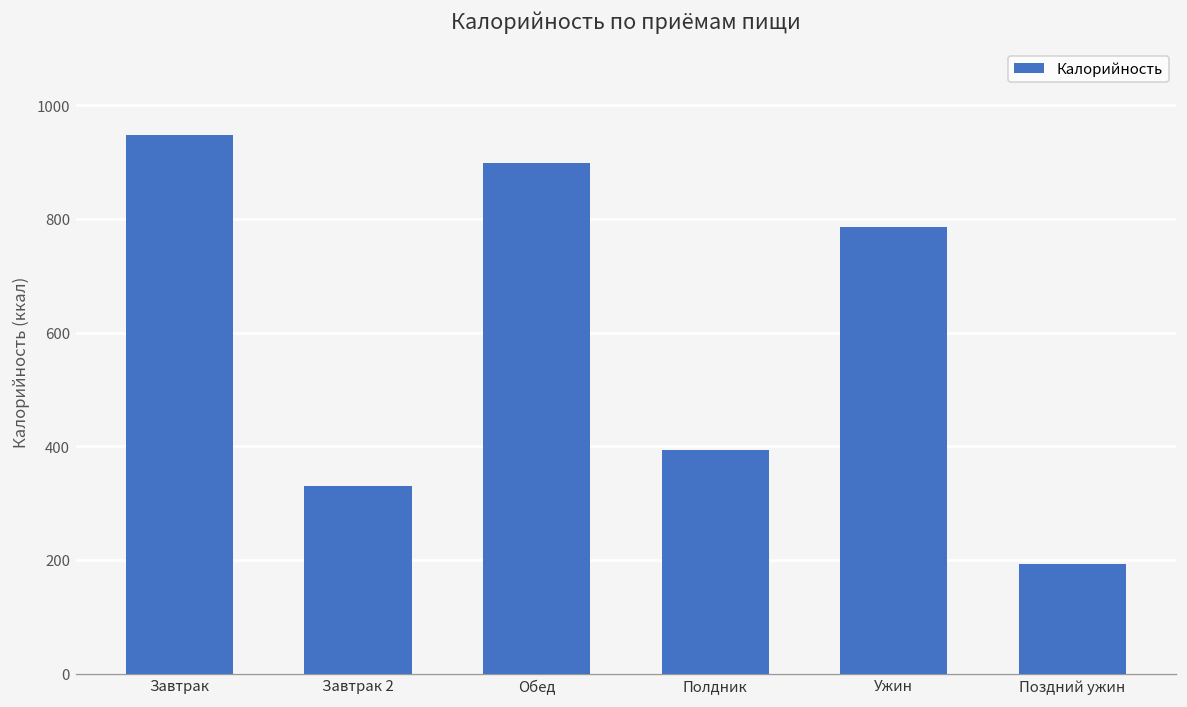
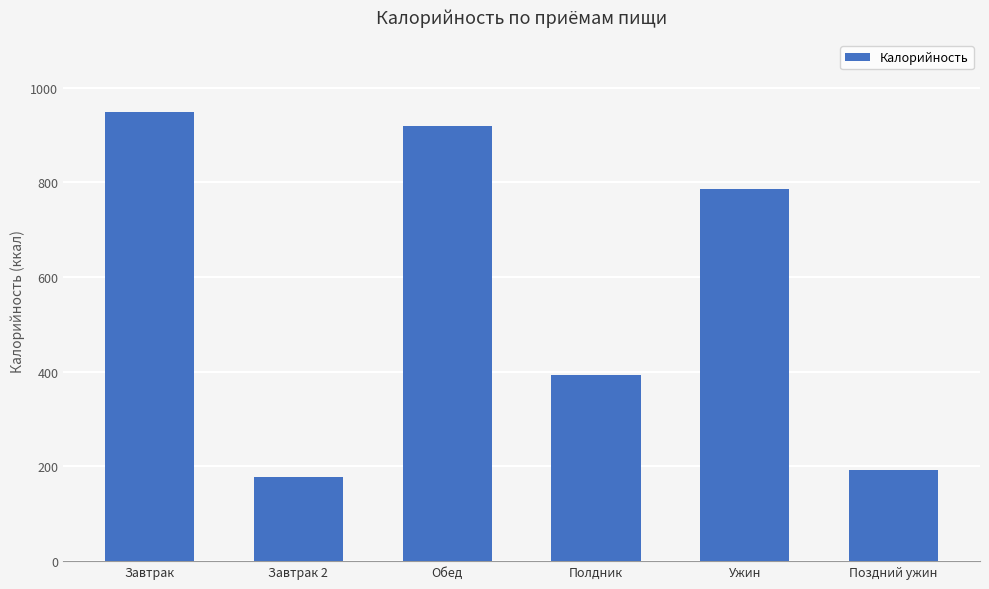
  {
    "Завтрак": 950,
-   "Завтрак 2": 330,
-   "Обед": 900,
+   "Завтрак 2": 180,
+   "Обед": 920,
    "Полдник": 390,
    "Ужин": 790,
    "Поздний ужин": 190
  }
